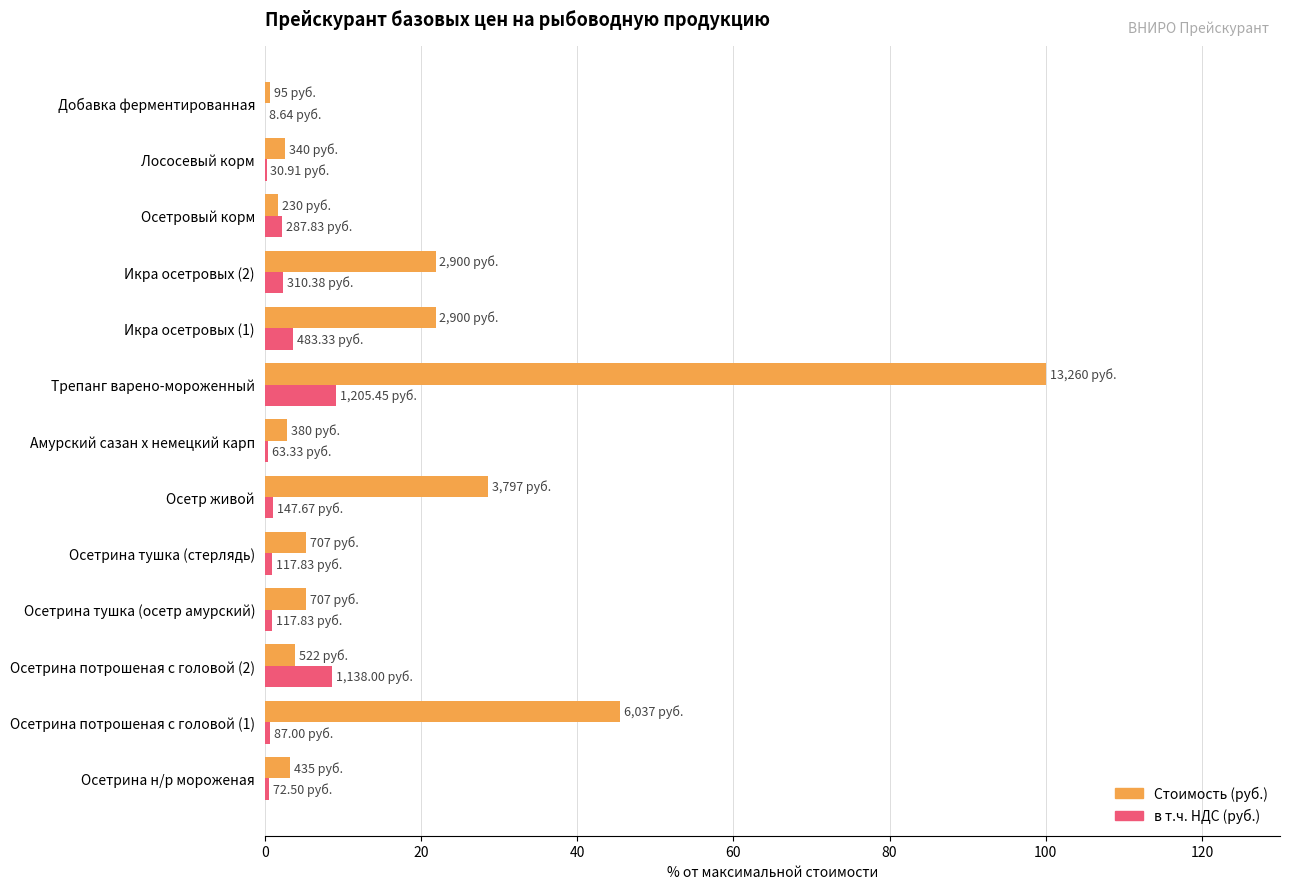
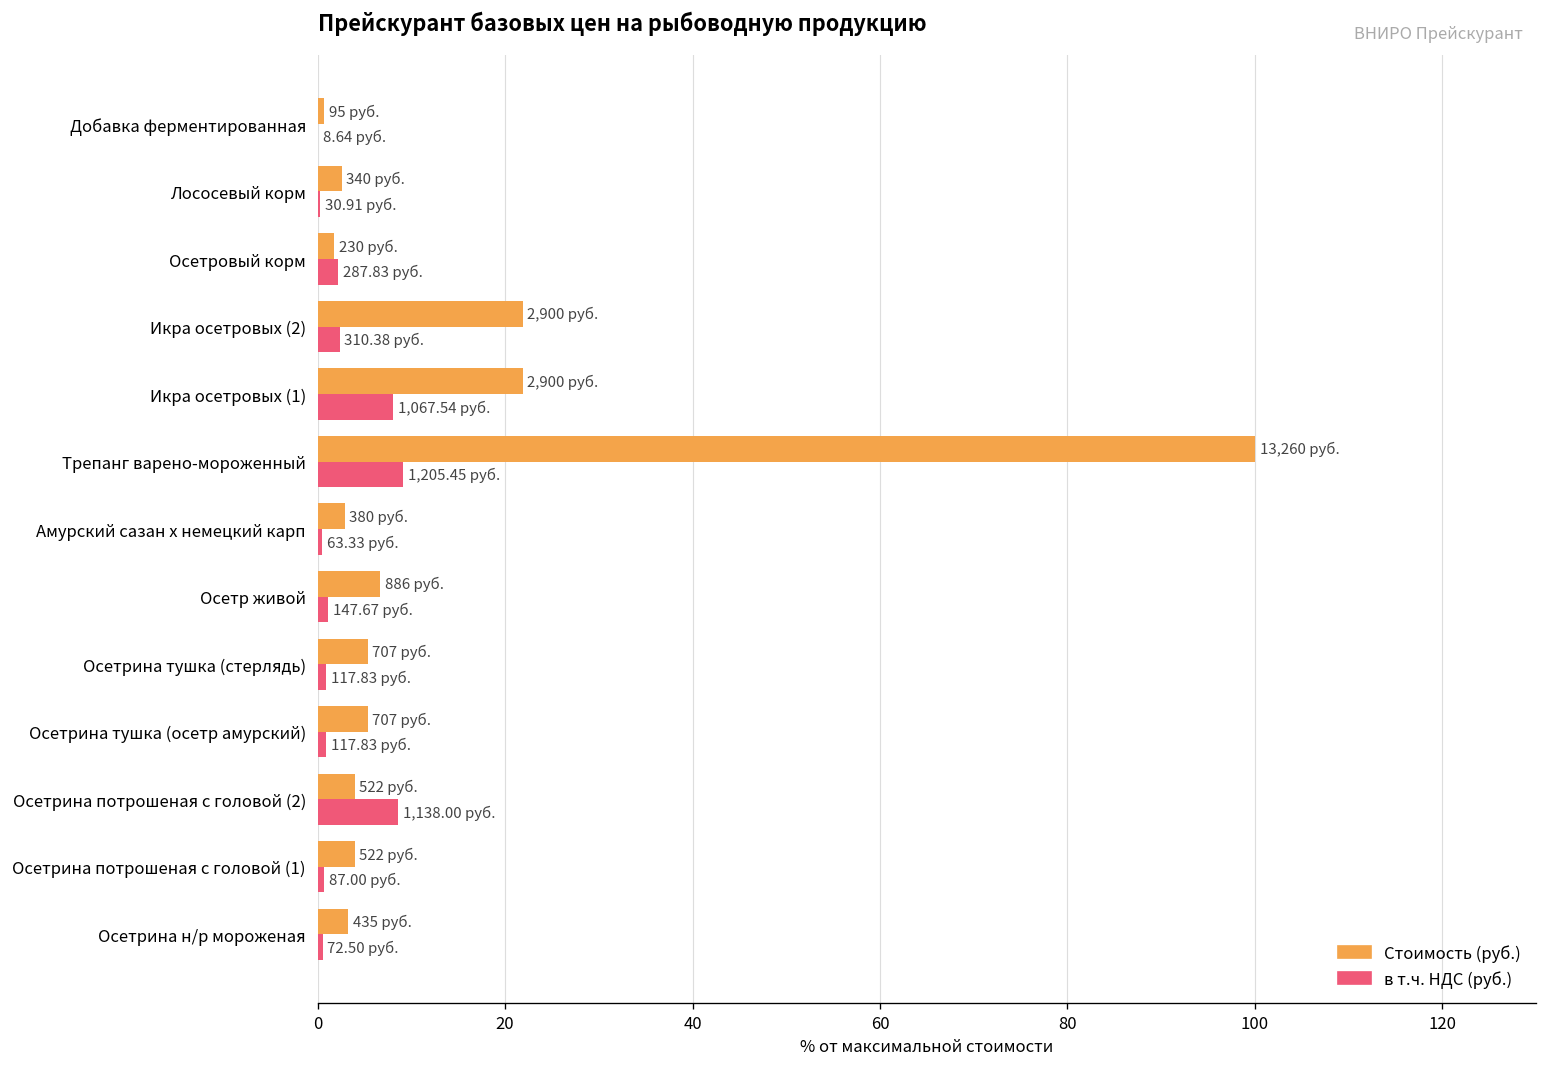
  {
    "Стоимость (руб.)": {
-     "Осетр живой": "3,797",
-     "Осетрина потрошеная с головой (1)": "6,037"
+     "Осетр живой": "886",
+     "Осетрина потрошеная с головой (1)": "522"
    },
    "в т.ч. НДС (руб.)": {
-     "Икра осетровых (1)": "483.33"
+     "Икра осетровых (1)": "1,067.54"
    }
  }
